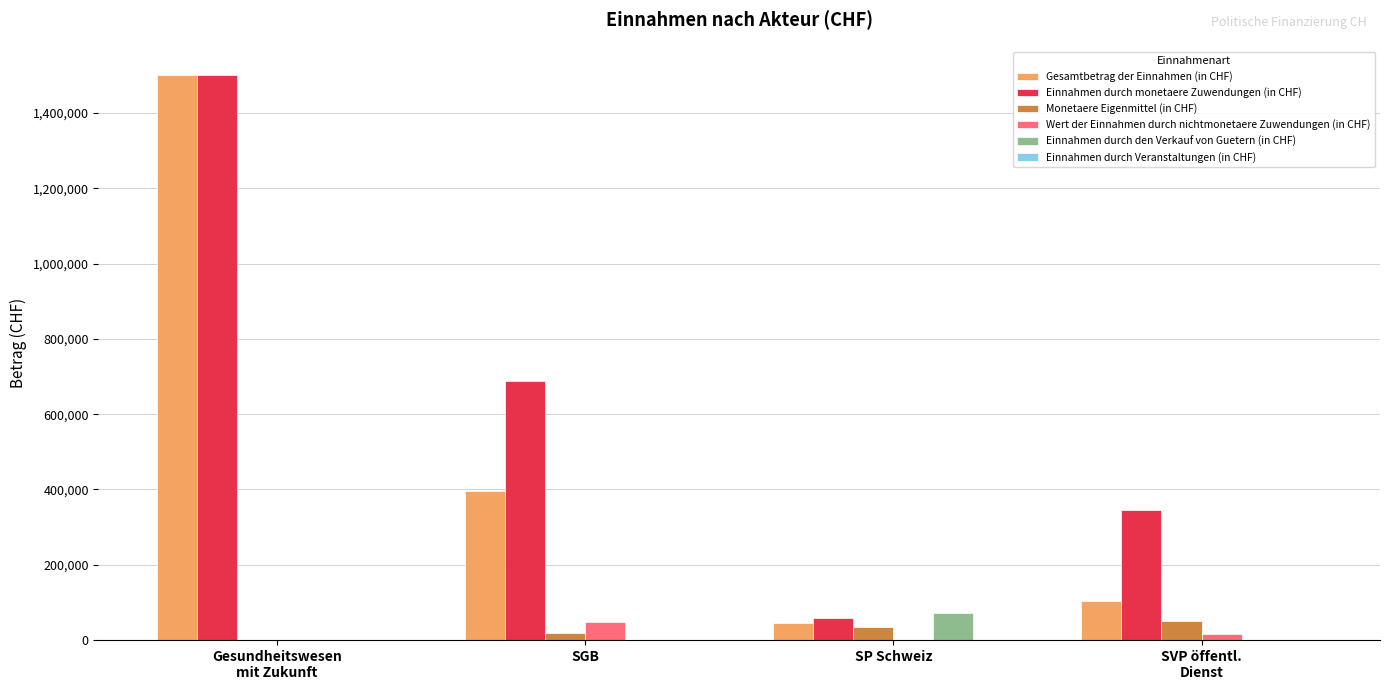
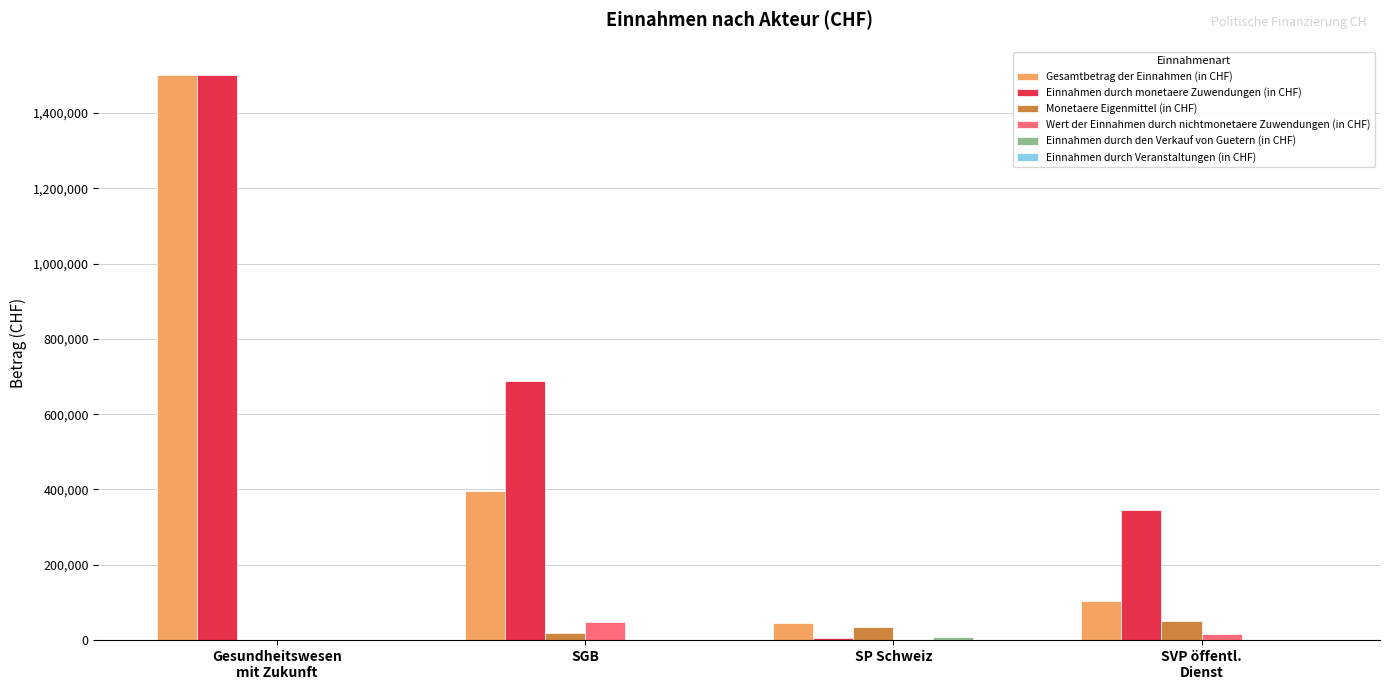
  {
    "Einnahmen durch monetaere Zuwendungen (in CHF)": {
      "Gesundheitswesen mit Zukunft": "1,500,000",
      "SGB": "690,000",
-     "SP Schweiz": "60,000",
+     "SP Schweiz": "10,000",
      "SVP öffentl. Dienst": "340,000"
    },
    "Wert der Einnahmen durch nichtmonetaere Zuwendungen (in CHF)": {
      "Gesundheitswesen mit Zukunft": "0",
      "SGB": "50,000",
      "SP Schweiz": "0",
      "SVP öffentl. Dienst": "20,000"
    },
    "Einnahmen durch den Verkauf von Guetern (in CHF)": {
      "Gesundheitswesen mit Zukunft": "0",
      "SGB": "0",
-     "SP Schweiz": "70,000",
+     "SP Schweiz": "10,000",
      "SVP öffentl. Dienst": "0"
    },
    "Einnahmen durch Veranstaltungen (in CHF)": {
      "Gesundheitswesen mit Zukunft": "0",
      "SGB": "0",
      "SP Schweiz": "0",
      "SVP öffentl. Dienst": "0"
    }
  }
